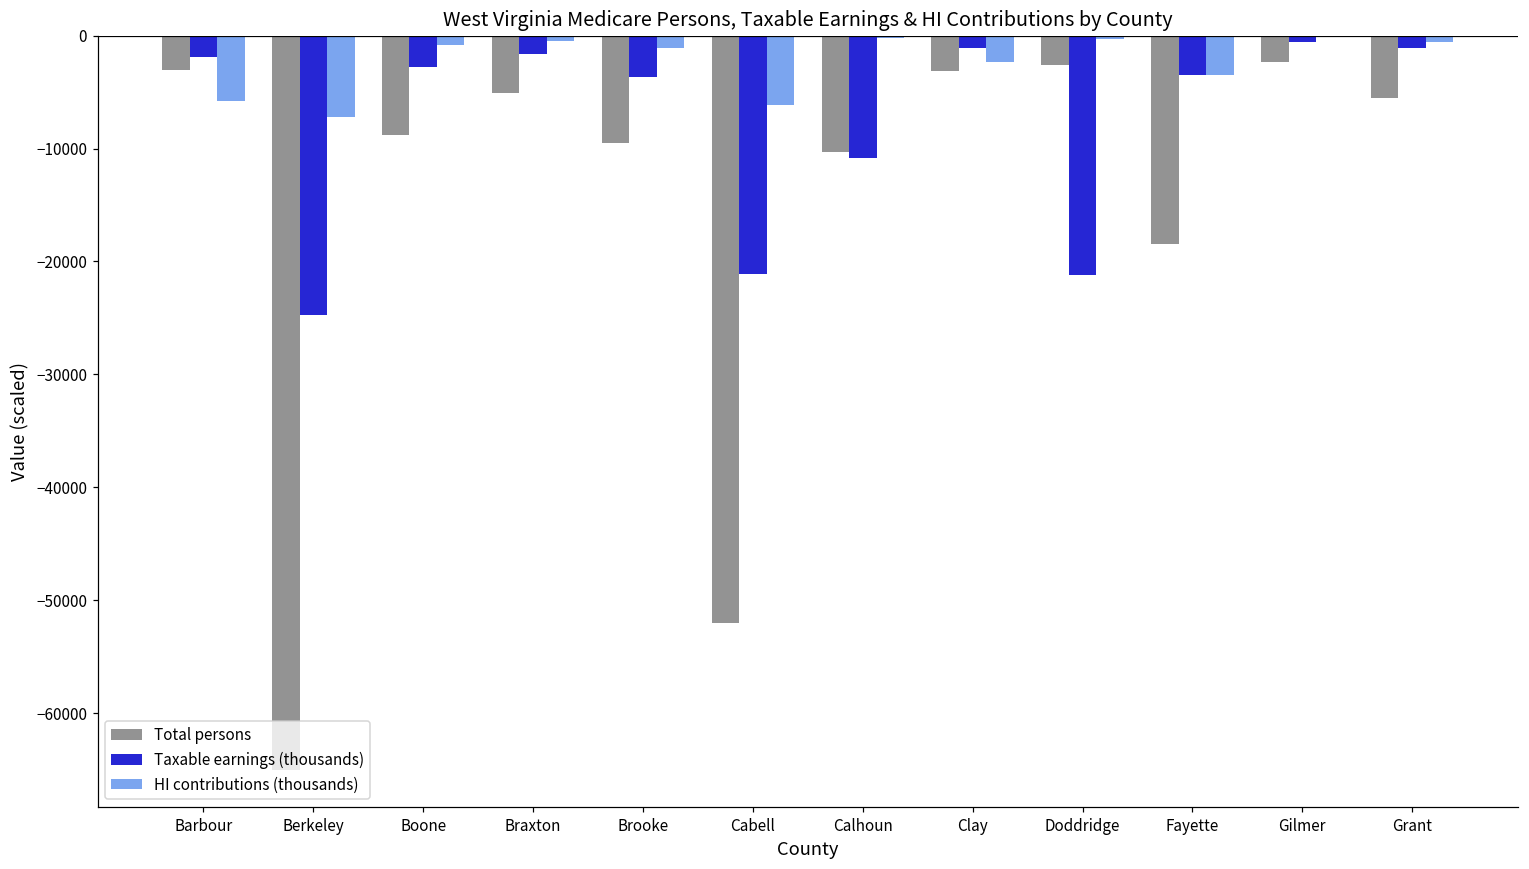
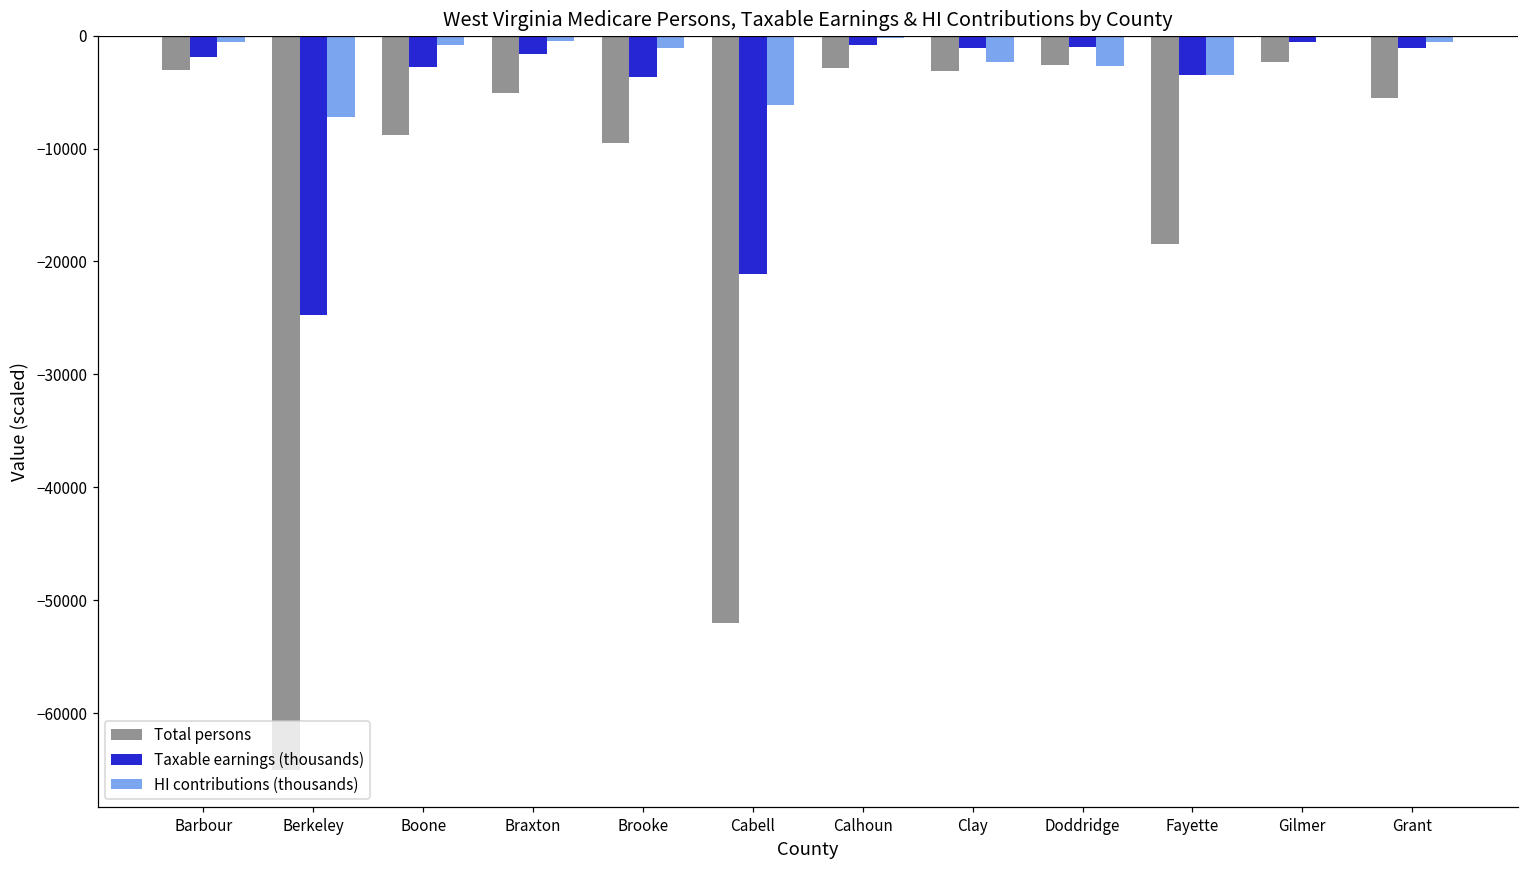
  {
    "Total persons": {
      "Barbour": -3100,
      "Boone": -8800,
      "Braxton": -5100,
      "Brooke": -9500,
      "Cabell": -52000,
-     "Calhoun": -10300,
+     "Calhoun": -2900,
      "Clay": -3200,
      "Doddridge": -2700,
      "Fayette": -18500,
      "Gilmer": -2300,
      "Grant": -5500
    },
    "Taxable earnings (thousands)": {
      "Barbour": -1900,
      "Berkeley": -24800,
      "Boone": -2800,
      "Braxton": -1600,
      "Brooke": -3700,
      "Cabell": -21100,
-     "Calhoun": -10900,
+     "Calhoun": -800,
      "Clay": -1100,
-     "Doddridge": -21200,
+     "Doddridge": -1000,
      "Fayette": -3500,
      "Gilmer": -600,
      "Grant": -1100
    },
    "HI contributions (thousands)": {
-     "Barbour": -5800,
+     "Barbour": -600,
      "Berkeley": -7200,
      "Boone": -800,
      "Braxton": -500,
      "Brooke": -1100,
      "Cabell": -6100,
      "Clay": -2400,
-     "Doddridge": -300,
+     "Doddridge": -2700,
      "Fayette": -3500,
      "Grant": -600
    }
  }
